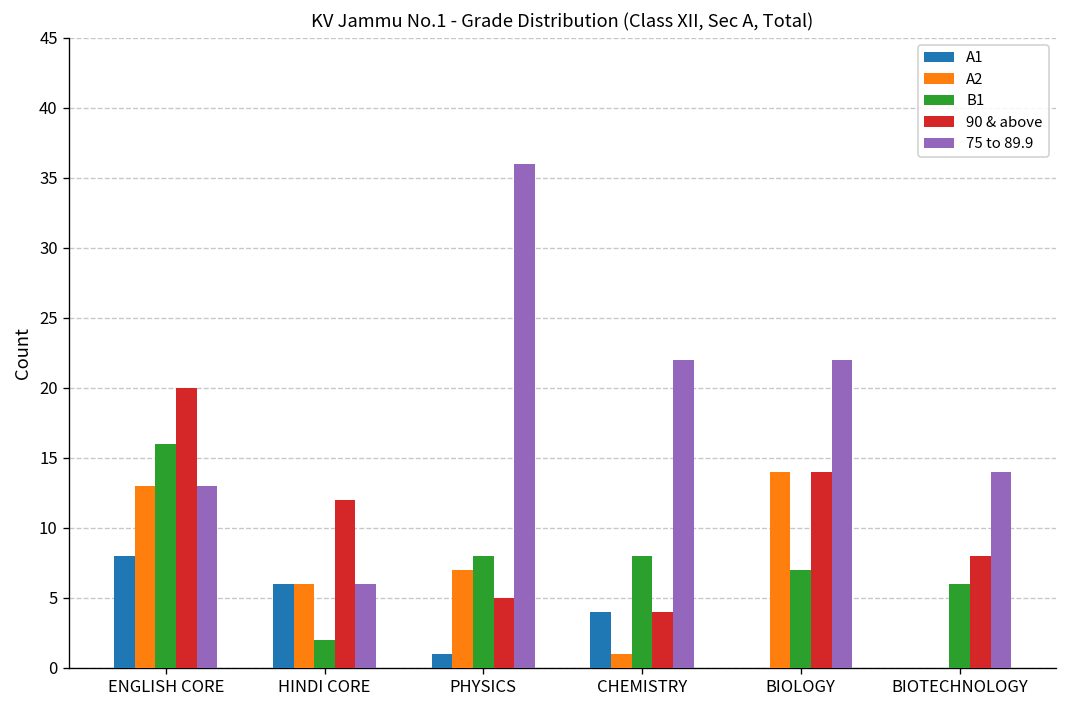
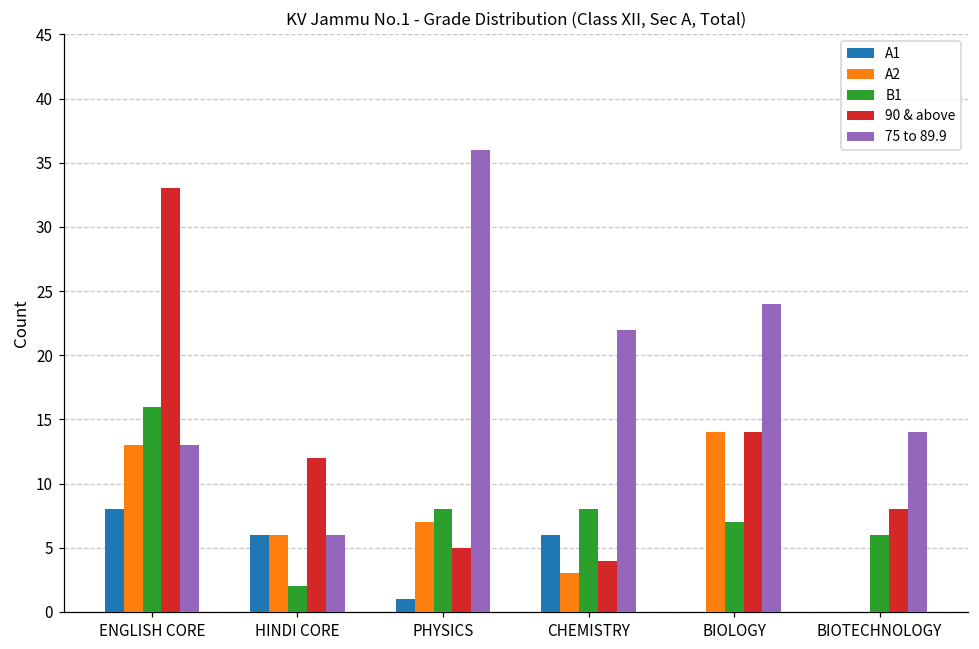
  {
    "A1": {
      "ENGLISH CORE": 8,
      "HINDI CORE": 6,
      "PHYSICS": 1,
-     "CHEMISTRY": 4,
+     "CHEMISTRY": 6,
      "BIOLOGY": 0,
      "BIOTECHNOLOGY": 0
    },
    "A2": {
      "ENGLISH CORE": 13,
      "HINDI CORE": 6,
      "PHYSICS": 7,
-     "CHEMISTRY": 1,
+     "CHEMISTRY": 3,
      "BIOLOGY": 14,
      "BIOTECHNOLOGY": 0
    },
    "B1": {
      "ENGLISH CORE": 16,
      "HINDI CORE": 2,
      "PHYSICS": 8,
      "CHEMISTRY": 8,
      "BIOLOGY": 7,
      "BIOTECHNOLOGY": 6
    },
    "90 & above": {
-     "ENGLISH CORE": 20,
+     "ENGLISH CORE": 33,
      "HINDI CORE": 12,
      "PHYSICS": 5,
      "CHEMISTRY": 4,
      "BIOLOGY": 14,
      "BIOTECHNOLOGY": 8
    },
    "75 to 89.9": {
      "ENGLISH CORE": 13,
      "HINDI CORE": 6,
      "PHYSICS": 36,
      "CHEMISTRY": 22,
-     "BIOLOGY": 22,
+     "BIOLOGY": 24,
      "BIOTECHNOLOGY": 14
    }
  }
